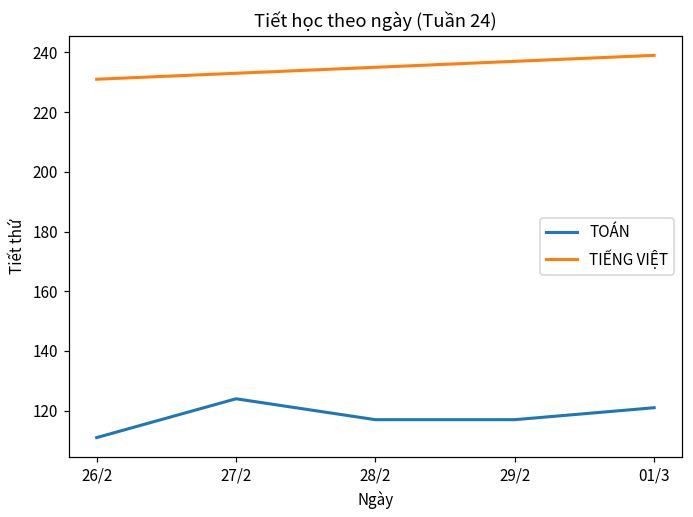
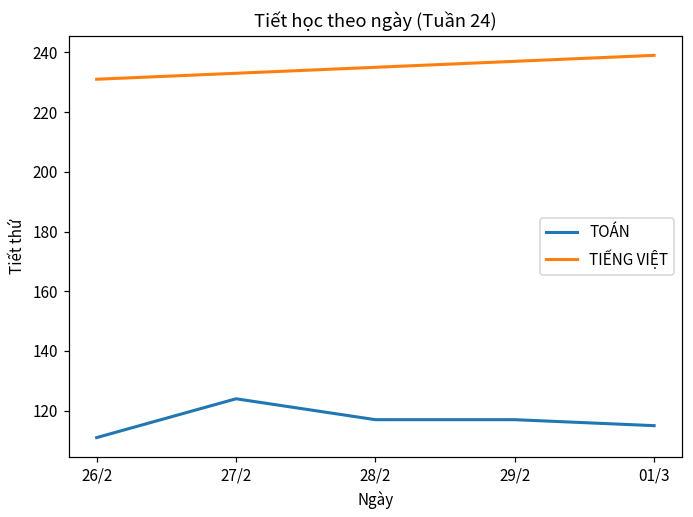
  {
    "TOÁN": {
      "26/2": 111,
      "27/2": 124,
      "28/2": 117,
      "29/2": 117,
-     "01/3": 121
+     "01/3": 115
    },
    "TIẾNG VIỆT": {
      "26/2": 231,
      "27/2": 233,
      "28/2": 235,
      "29/2": 237,
      "01/3": 239
    }
  }
